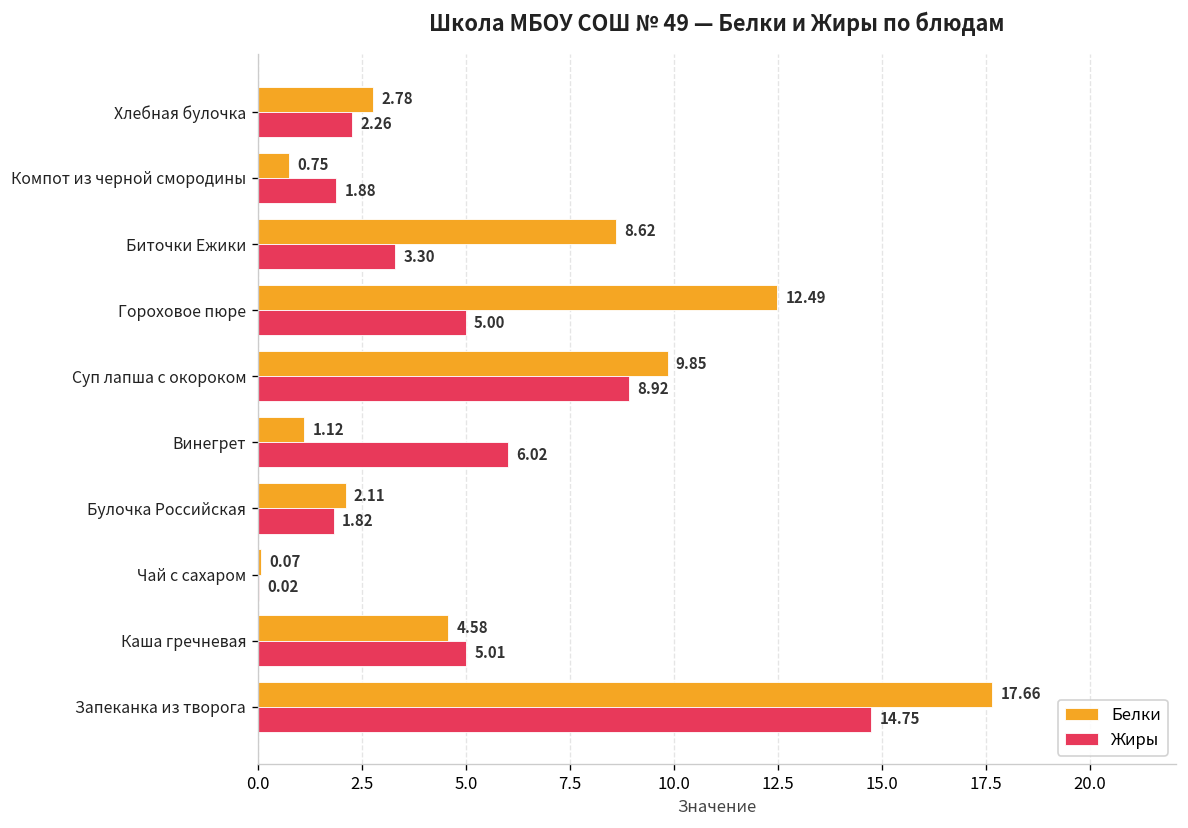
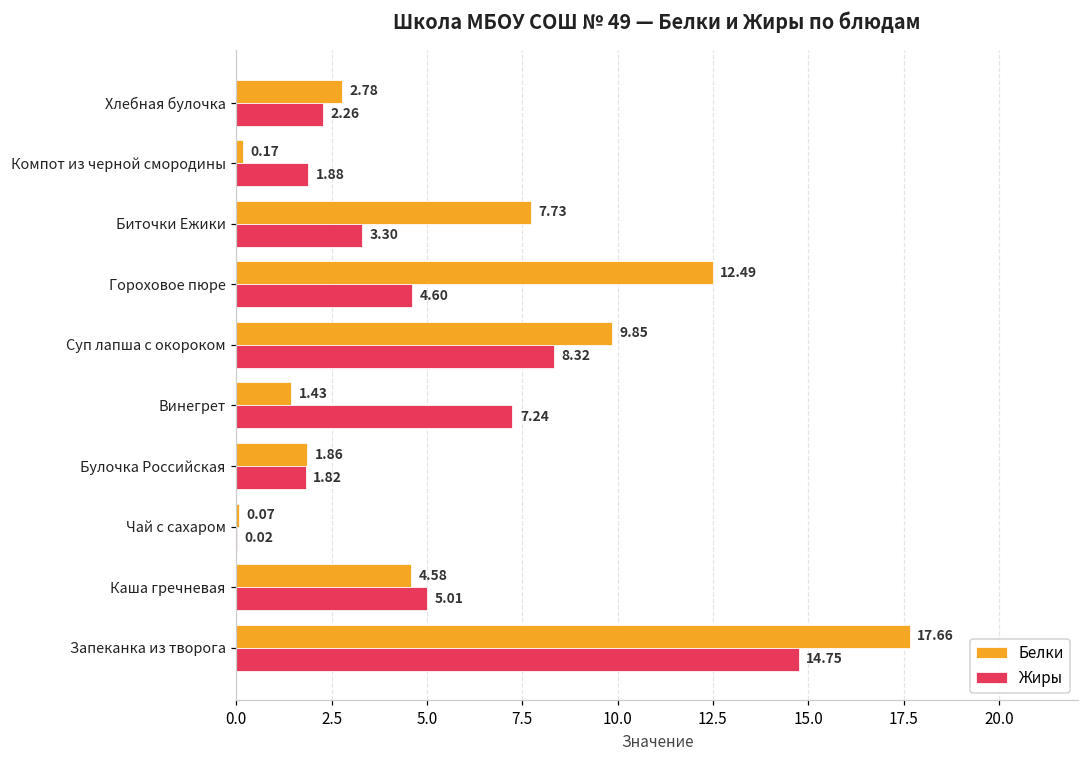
  {
    "Белки": {
      "Хлебная булочка": 2.78,
-     "Компот из черной смородины": 0.75,
-     "Биточки Ежики": 8.62,
+     "Компот из черной смородины": 0.17,
+     "Биточки Ежики": 7.73,
      "Гороховое пюре": 12.49,
      "Суп лапша с окороком": 9.85,
-     "Винегрет": 1.12,
-     "Булочка Российская": 2.11,
+     "Винегрет": 1.43,
+     "Булочка Российская": 1.86,
      "Чай с сахаром": 0.07,
      "Каша гречневая": 4.58,
      "Запеканка из творога": 17.66
    },
    "Жиры": {
      "Хлебная булочка": 2.26,
      "Компот из черной смородины": 1.88,
      "Биточки Ежики": 3.30,
-     "Гороховое пюре": 5.00,
-     "Суп лапша с окороком": 8.92,
-     "Винегрет": 6.02,
+     "Гороховое пюре": 4.60,
+     "Суп лапша с окороком": 8.32,
+     "Винегрет": 7.24,
      "Булочка Российская": 1.82,
      "Чай с сахаром": 0.02,
      "Каша гречневая": 5.01,
      "Запеканка из творога": 14.75
    }
  }
